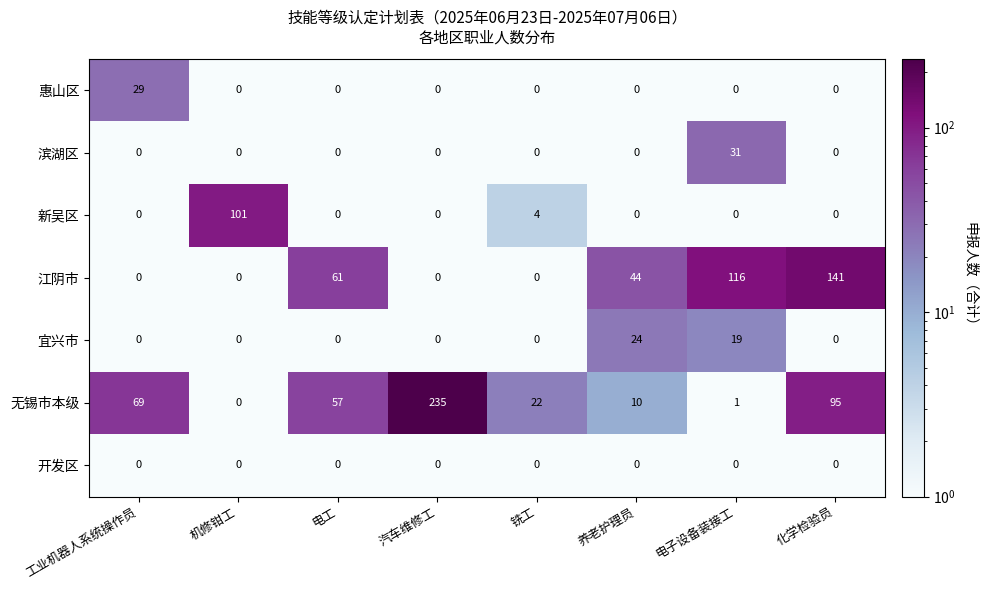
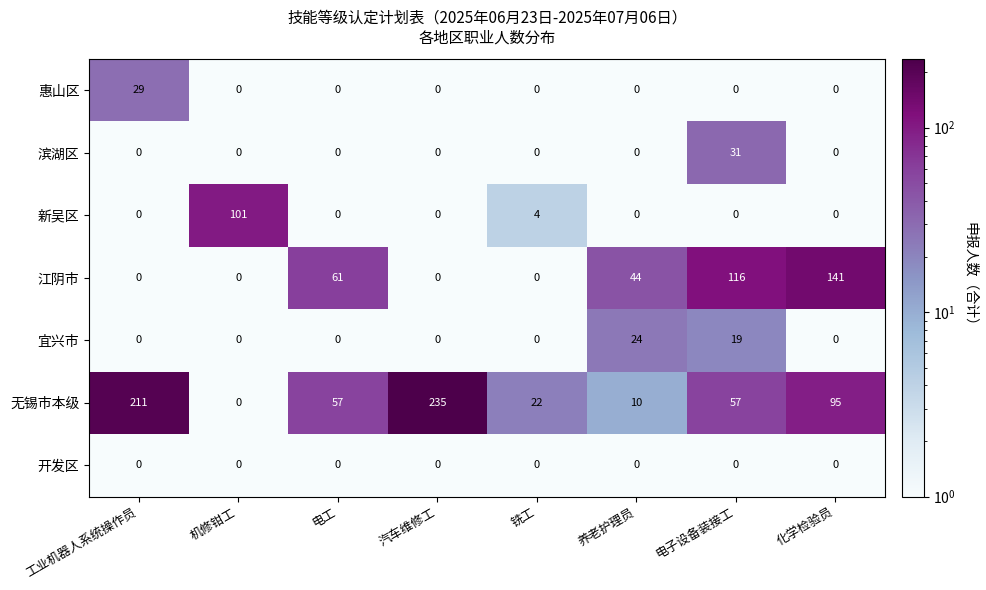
  {
    "惠山区": {
      "工业机器人系统操作员": 29,
      "机修钳工": 0,
      "电工": 0,
      "汽车维修工": 0,
      "铣工": 0,
      "养老护理员": 0,
      "电子设备装接工": 0,
      "化学检验员": 0
    },
    "滨湖区": {
      "工业机器人系统操作员": 0,
      "机修钳工": 0,
      "电工": 0,
      "汽车维修工": 0,
      "铣工": 0,
      "养老护理员": 0,
      "电子设备装接工": 31,
      "化学检验员": 0
    },
    "新吴区": {
      "工业机器人系统操作员": 0,
      "机修钳工": 101,
      "电工": 0,
      "汽车维修工": 0,
      "铣工": 4,
      "养老护理员": 0,
      "电子设备装接工": 0,
      "化学检验员": 0
    },
    "江阴市": {
      "工业机器人系统操作员": 0,
      "机修钳工": 0,
      "电工": 61,
      "汽车维修工": 0,
      "铣工": 0,
      "养老护理员": 44,
      "电子设备装接工": 116,
      "化学检验员": 141
    },
    "宜兴市": {
      "工业机器人系统操作员": 0,
      "机修钳工": 0,
      "电工": 0,
      "汽车维修工": 0,
      "铣工": 0,
      "养老护理员": 24,
      "电子设备装接工": 19,
      "化学检验员": 0
    },
    "无锡市本级": {
-     "工业机器人系统操作员": 69,
+     "工业机器人系统操作员": 211,
      "机修钳工": 0,
      "电工": 57,
      "汽车维修工": 235,
      "铣工": 22,
      "养老护理员": 10,
-     "电子设备装接工": 1,
+     "电子设备装接工": 57,
      "化学检验员": 95
    },
    "开发区": {
      "工业机器人系统操作员": 0,
      "机修钳工": 0,
      "电工": 0,
      "汽车维修工": 0,
      "铣工": 0,
      "养老护理员": 0,
      "电子设备装接工": 0,
      "化学检验员": 0
    }
  }
